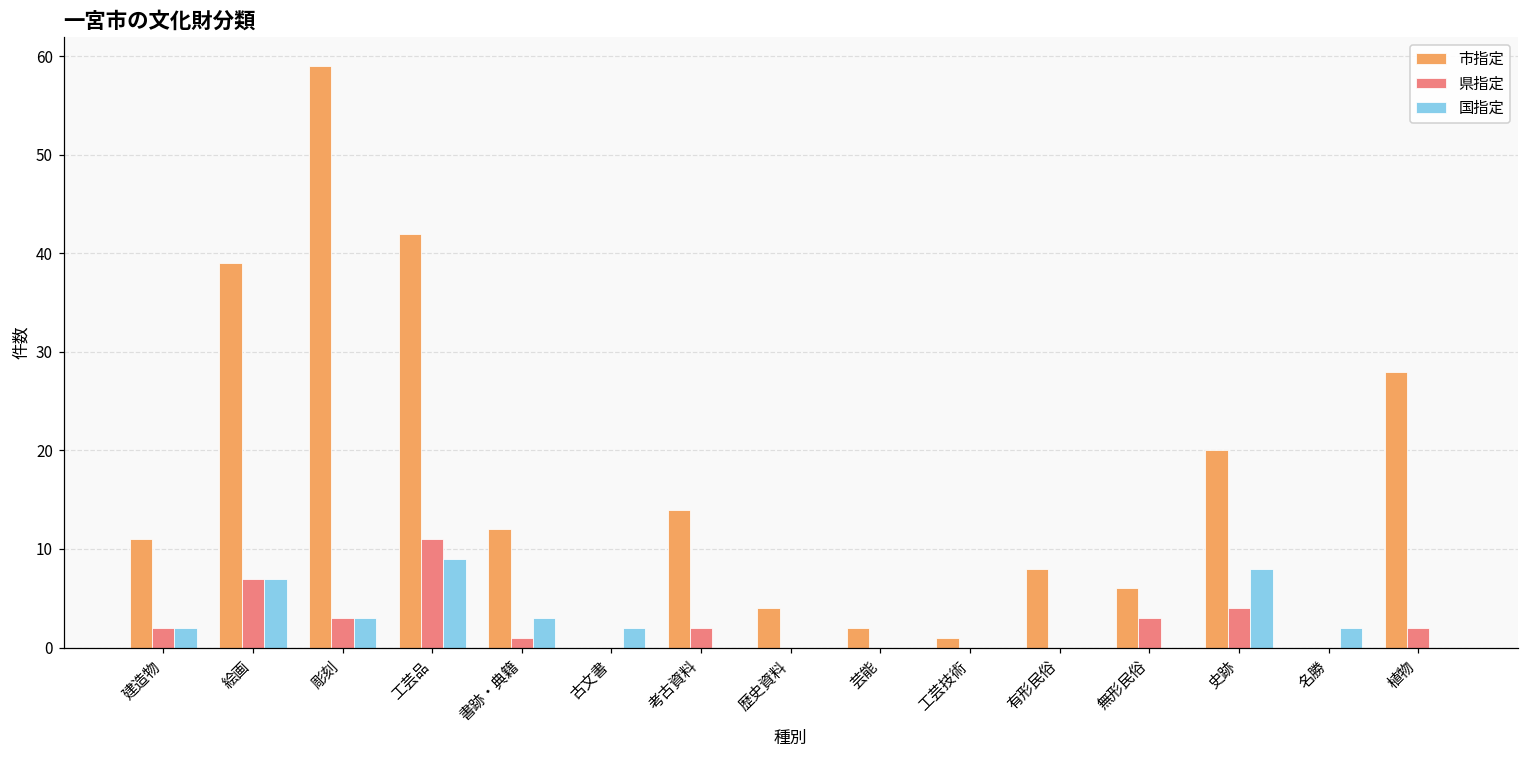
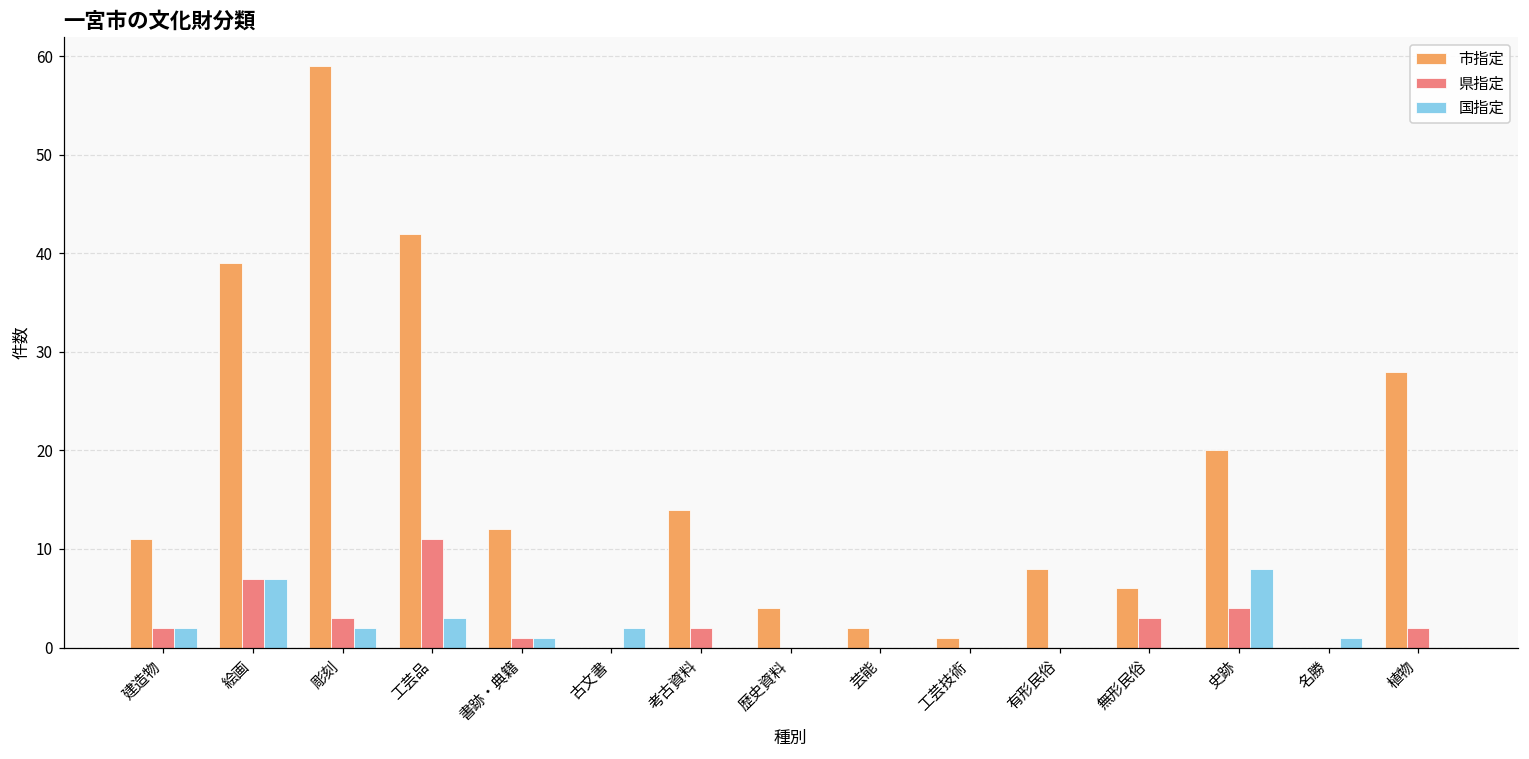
  {
    "国指定": {
      "建造物": 2,
      "絵画": 7,
-     "彫刻": 3,
-     "工芸品": 9,
-     "書跡・典籍": 3,
+     "彫刻": 2,
+     "工芸品": 3,
+     "書跡・典籍": 1,
      "古文書": 2,
      "考古資料": 0,
      "歴史資料": 0,
      "芸能": 0,
      "工芸技術": 0,
      "有形民俗": 0,
      "無形民俗": 0,
      "史跡": 8,
-     "名勝": 2,
+     "名勝": 1,
      "植物": 0
    }
  }
